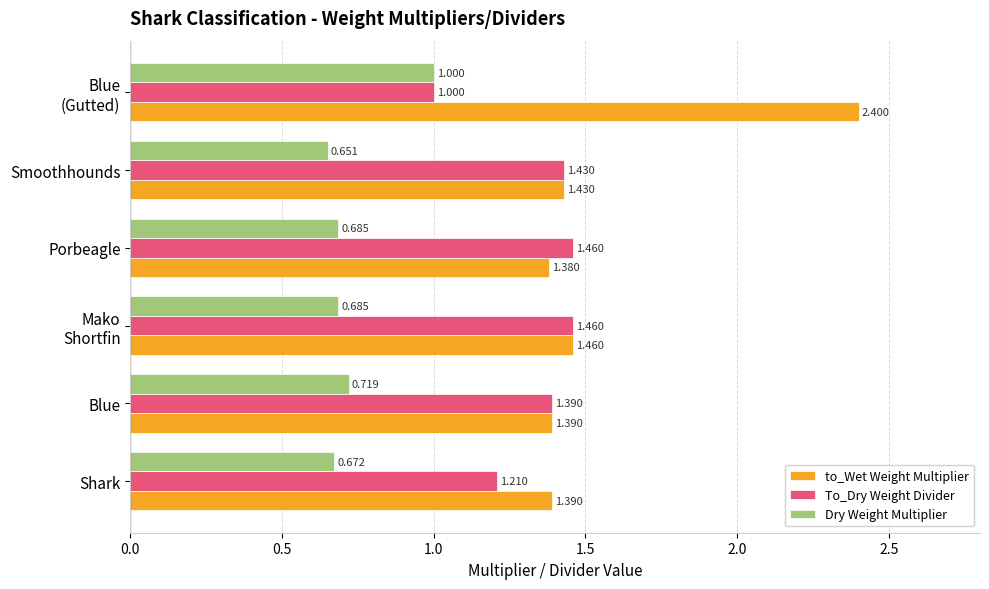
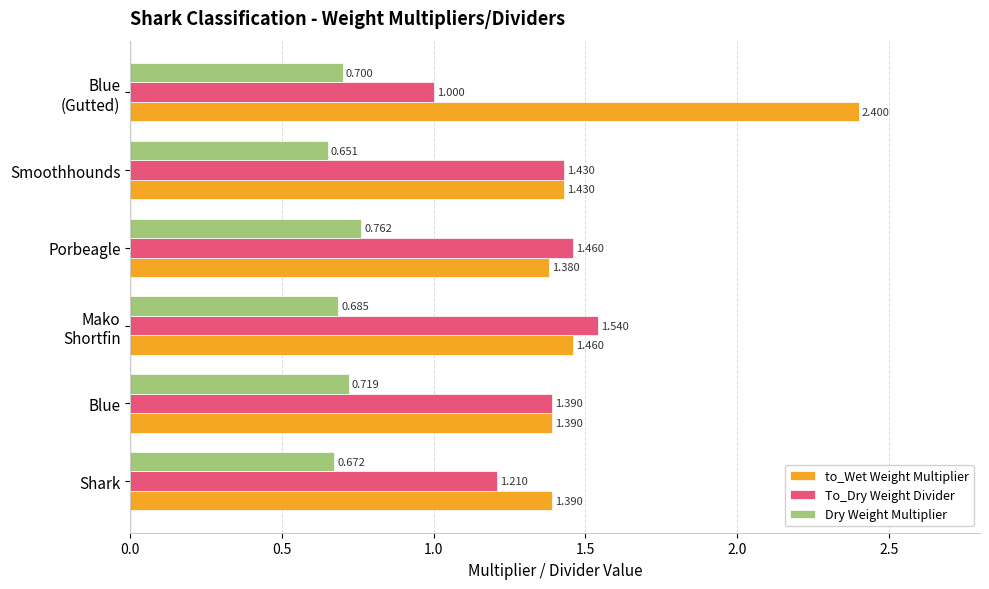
  {
    "to_Wet Weight Multiplier": {
      "Blue (Gutted)": 2.400,
      "Smoothhounds": 1.430,
      "Porbeagle": 1.380,
      "Mako Shortfin": 1.460,
      "Blue": 1.390,
      "Shark": 1.390
    },
    "To_Dry Weight Divider": {
      "Blue (Gutted)": 1.000,
      "Smoothhounds": 1.430,
      "Porbeagle": 1.460,
-     "Mako Shortfin": 1.460,
+     "Mako Shortfin": 1.540,
      "Blue": 1.390,
      "Shark": 1.210
    },
    "Dry Weight Multiplier": {
-     "Blue (Gutted)": 1.000,
+     "Blue (Gutted)": 0.700,
      "Smoothhounds": 0.651,
-     "Porbeagle": 0.685,
+     "Porbeagle": 0.762,
      "Mako Shortfin": 0.685,
      "Blue": 0.719,
      "Shark": 0.672
    }
  }
